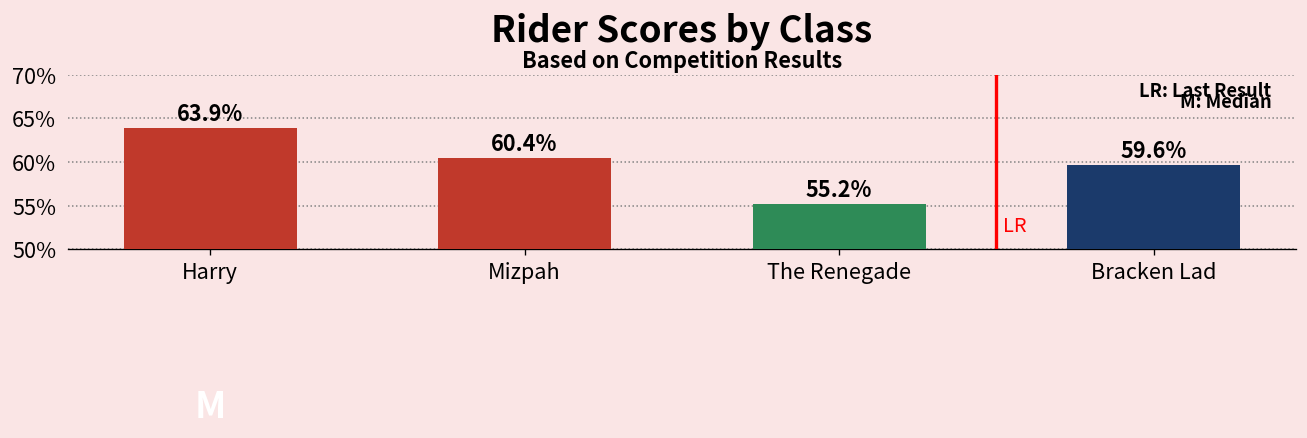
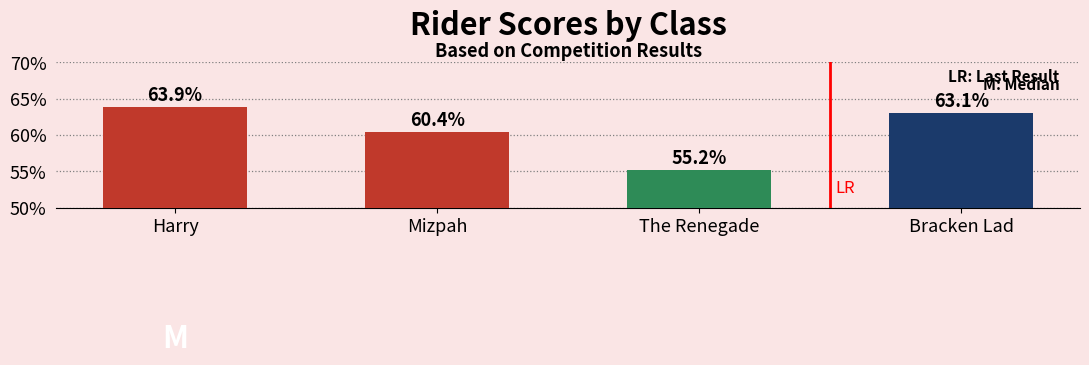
  {
    "Harry": "63.9%",
    "Mizpah": "60.4%",
    "The Renegade": "55.2%",
-   "Bracken Lad": "59.6%"
+   "Bracken Lad": "63.1%"
  }
